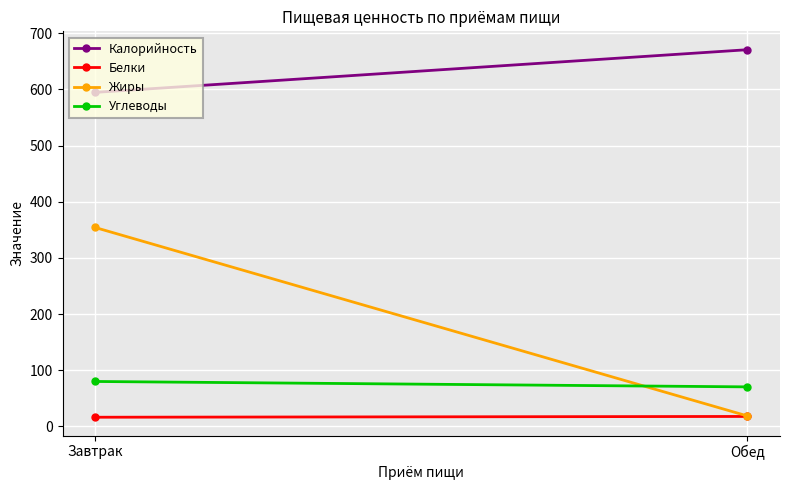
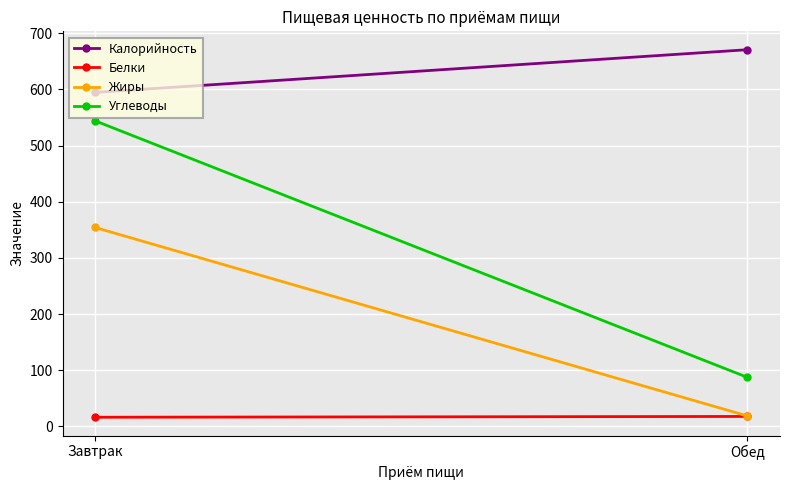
  {
    "Калорийность": {
      "Обед": 670
    },
    "Белки": {
      "Завтрак": 20
    },
    "Жиры": {
      "Завтрак": 350
    },
    "Углеводы": {
-     "Завтрак": 80,
-     "Обед": 70
+     "Завтрак": 540,
+     "Обед": 90
    }
  }
